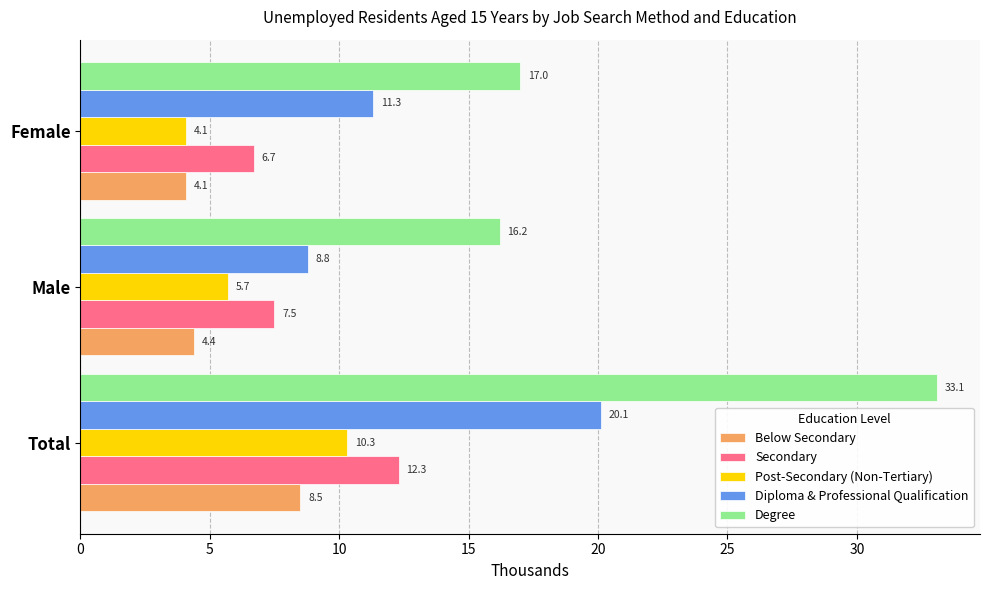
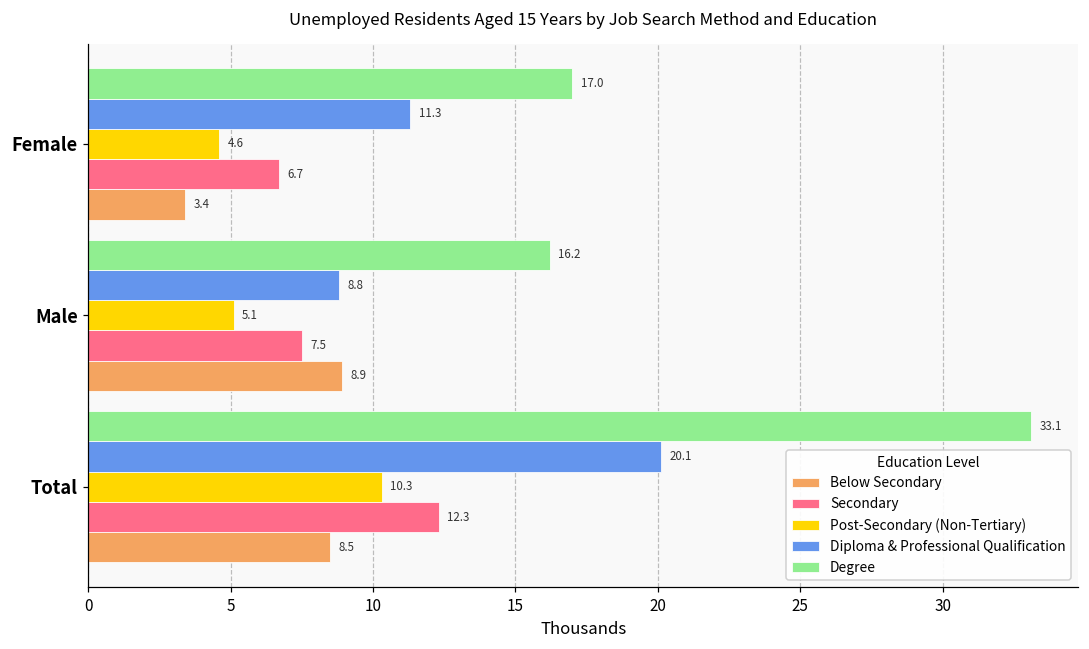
  {
    "Below Secondary": {
-     "Female": 4.1,
-     "Male": 4.4,
+     "Female": 3.4,
+     "Male": 8.9,
      "Total": 8.5
    },
    "Secondary": {
      "Female": 6.7,
      "Male": 7.5,
      "Total": 12.3
    },
    "Post-Secondary (Non-Tertiary)": {
-     "Female": 4.1,
-     "Male": 5.7,
+     "Female": 4.6,
+     "Male": 5.1,
      "Total": 10.3
    },
    "Diploma & Professional Qualification": {
      "Female": 11.3,
      "Male": 8.8,
      "Total": 20.1
    },
    "Degree": {
      "Female": 17.0,
      "Male": 16.2,
      "Total": 33.1
    }
  }
